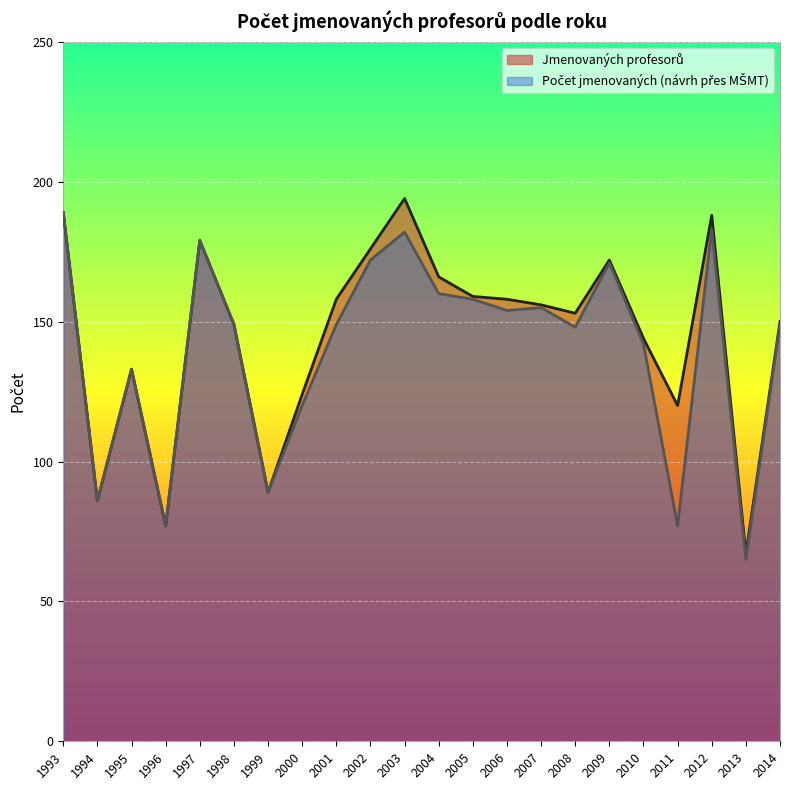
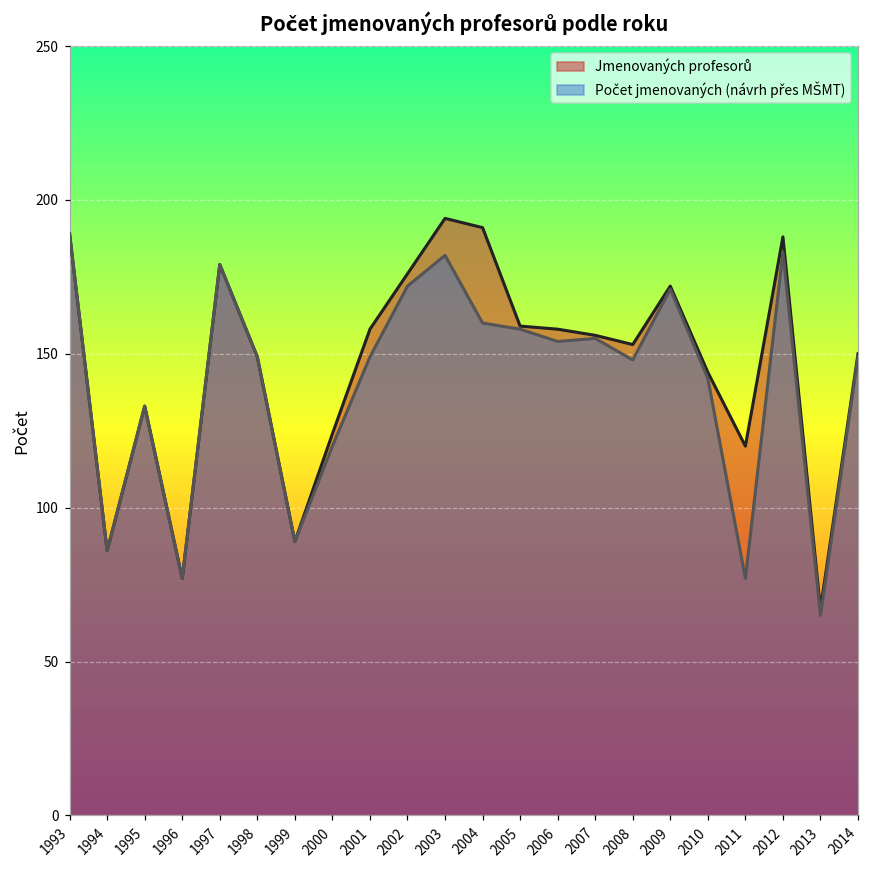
  {
    "Jmenovaných profesorů": {
      "2000": 124,
      "2001": 158,
      "2002": 176,
      "2003": 194,
-     "2004": 166,
+     "2004": 191,
      "2005": 159,
      "2006": 158,
      "2007": 156,
      "2008": 153,
      "2009": 172,
      "2010": 144,
      "2011": 120,
      "2012": 188,
      "2013": 67,
      "2014": 150
    },
    "Počet jmenovaných (návrh přes MŠMT)": {
      "2000": 120,
      "2001": 149,
      "2002": 172,
      "2003": 182,
      "2004": 160,
      "2005": 158,
      "2006": 154,
      "2007": 155,
      "2008": 148,
      "2009": 171,
      "2010": 142,
      "2011": 77,
      "2012": 183,
      "2013": 65,
      "2014": 149
    }
  }
